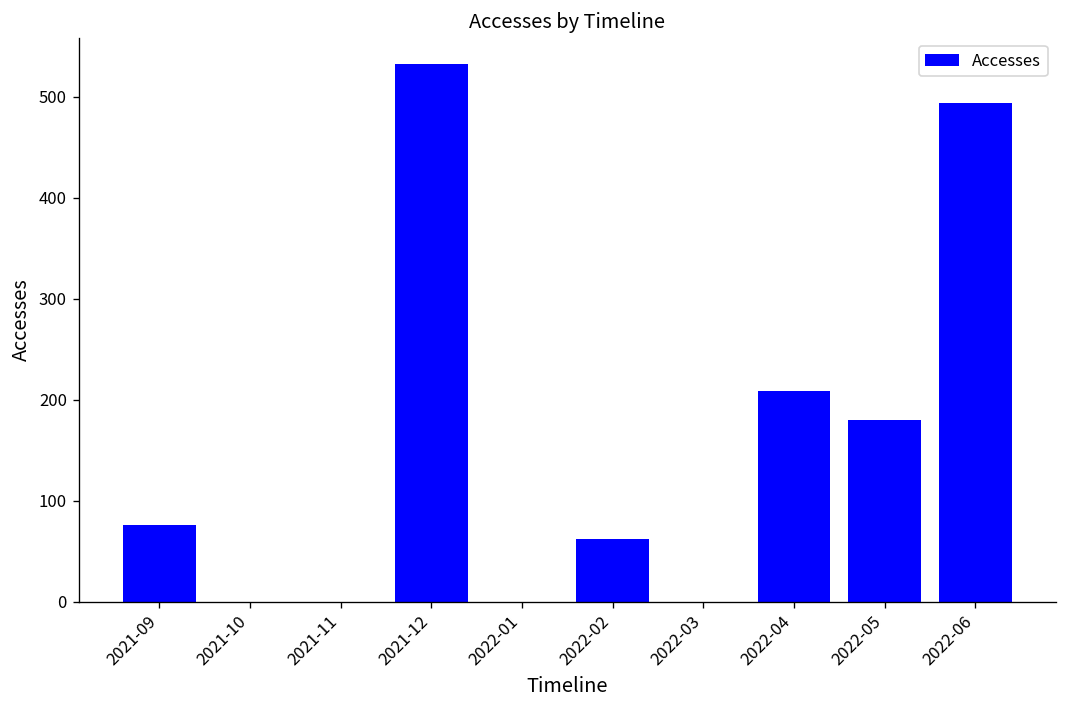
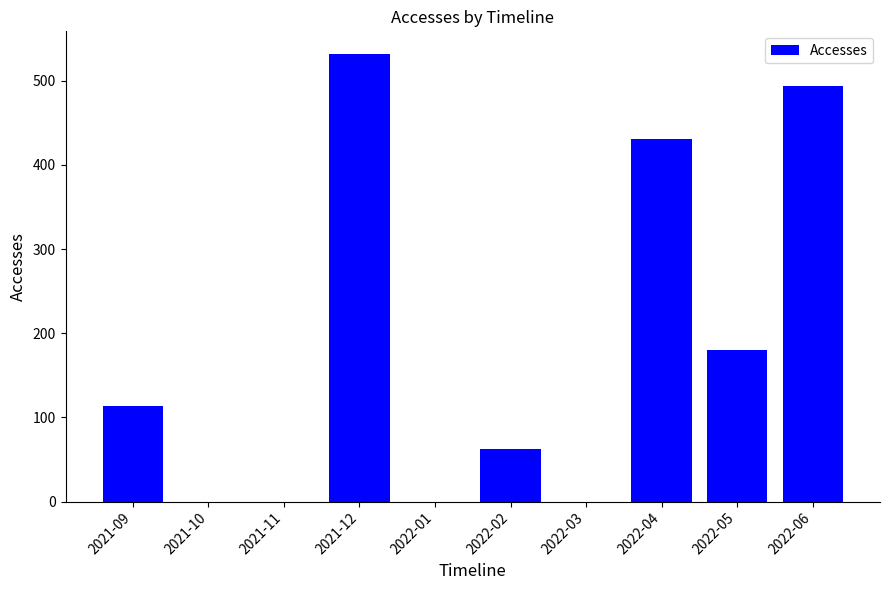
  {
-   "2021-09": 80,
+   "2021-09": 110,
    "2021-10": 0,
    "2021-11": 0,
    "2021-12": 530,
    "2022-01": 0,
    "2022-02": 60,
    "2022-03": 0,
-   "2022-04": 210,
+   "2022-04": 430,
    "2022-05": 180,
    "2022-06": 490
  }
